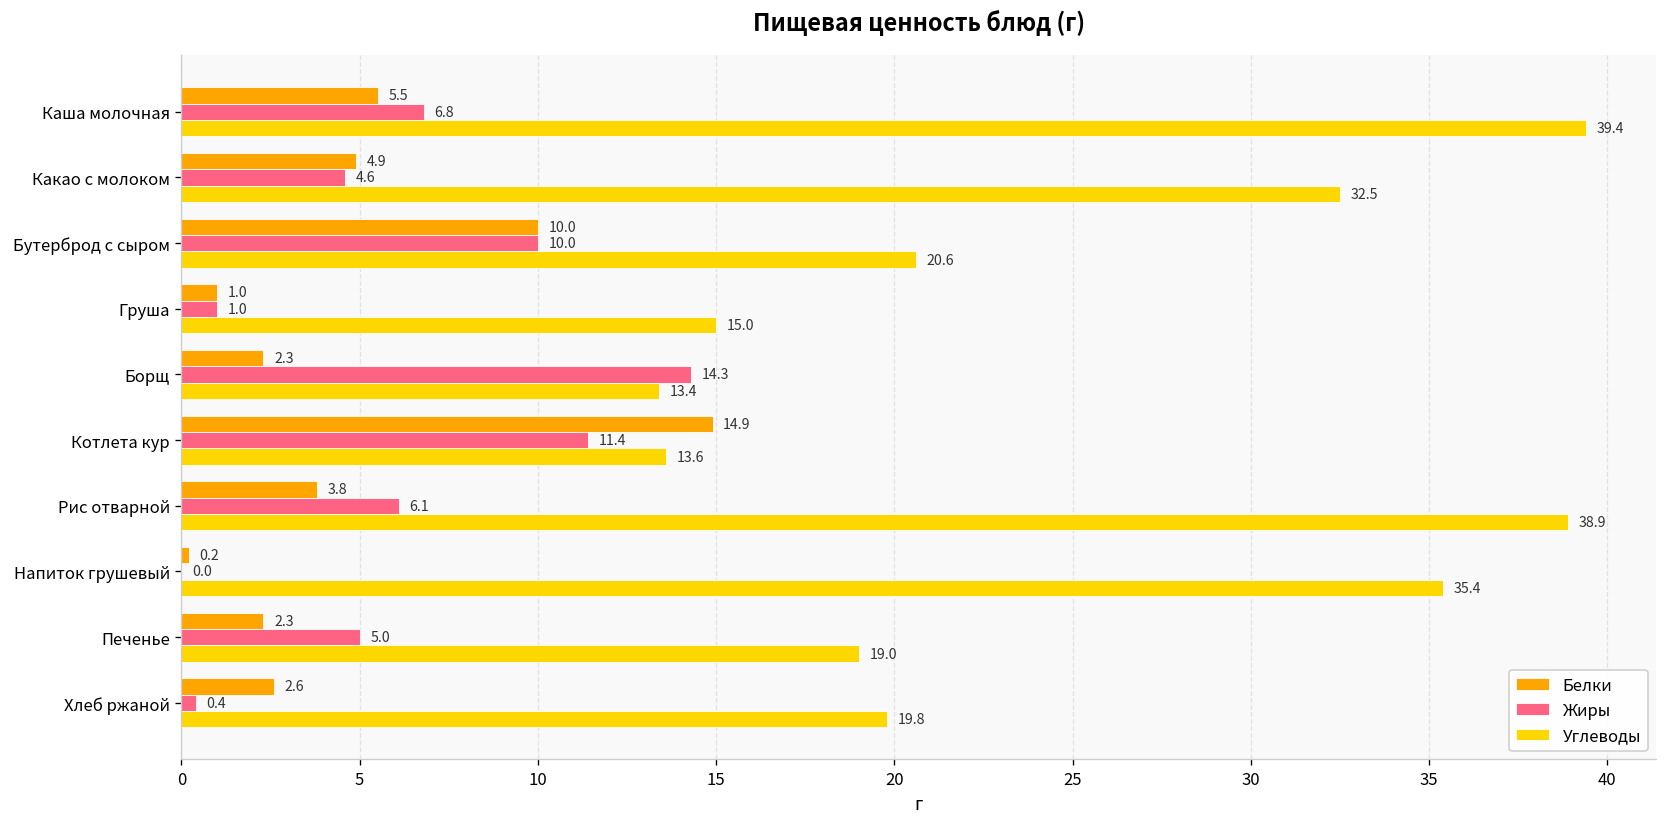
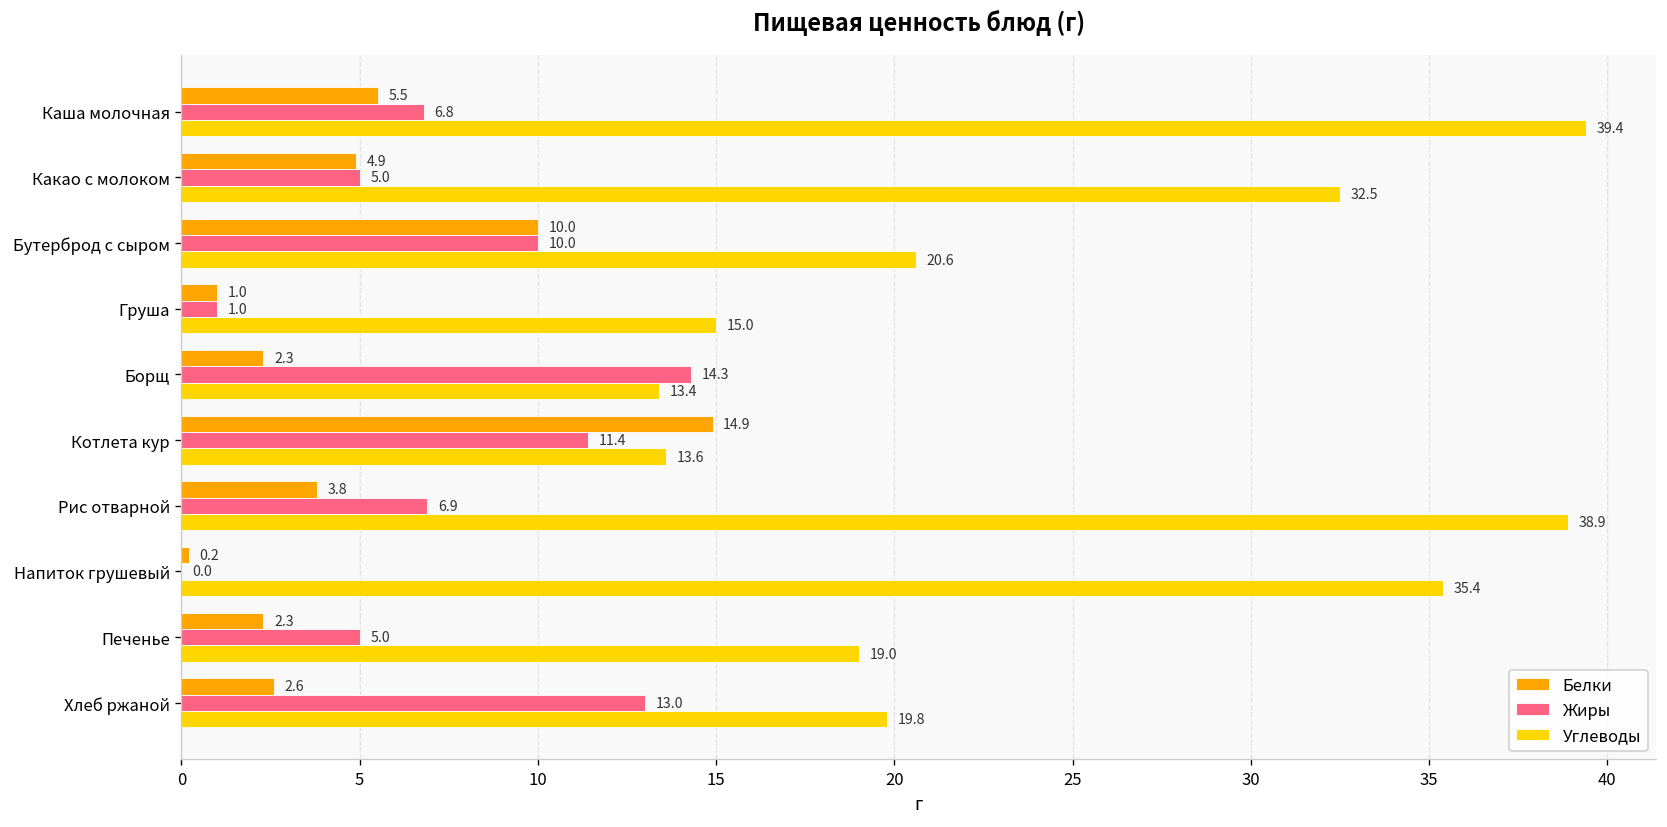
  {
    "Жиры": {
      "Каша молочная": 6.8,
-     "Какао с молоком": 4.6,
+     "Какао с молоком": 5.0,
      "Бутерброд с сыром": 10.0,
      "Груша": 1.0,
      "Борщ": 14.3,
      "Котлета кур": 11.4,
-     "Рис отварной": 6.1,
+     "Рис отварной": 6.9,
      "Напиток грушевый": 0.0,
      "Печенье": 5.0,
-     "Хлеб ржаной": 0.4
+     "Хлеб ржаной": 13.0
    }
  }
